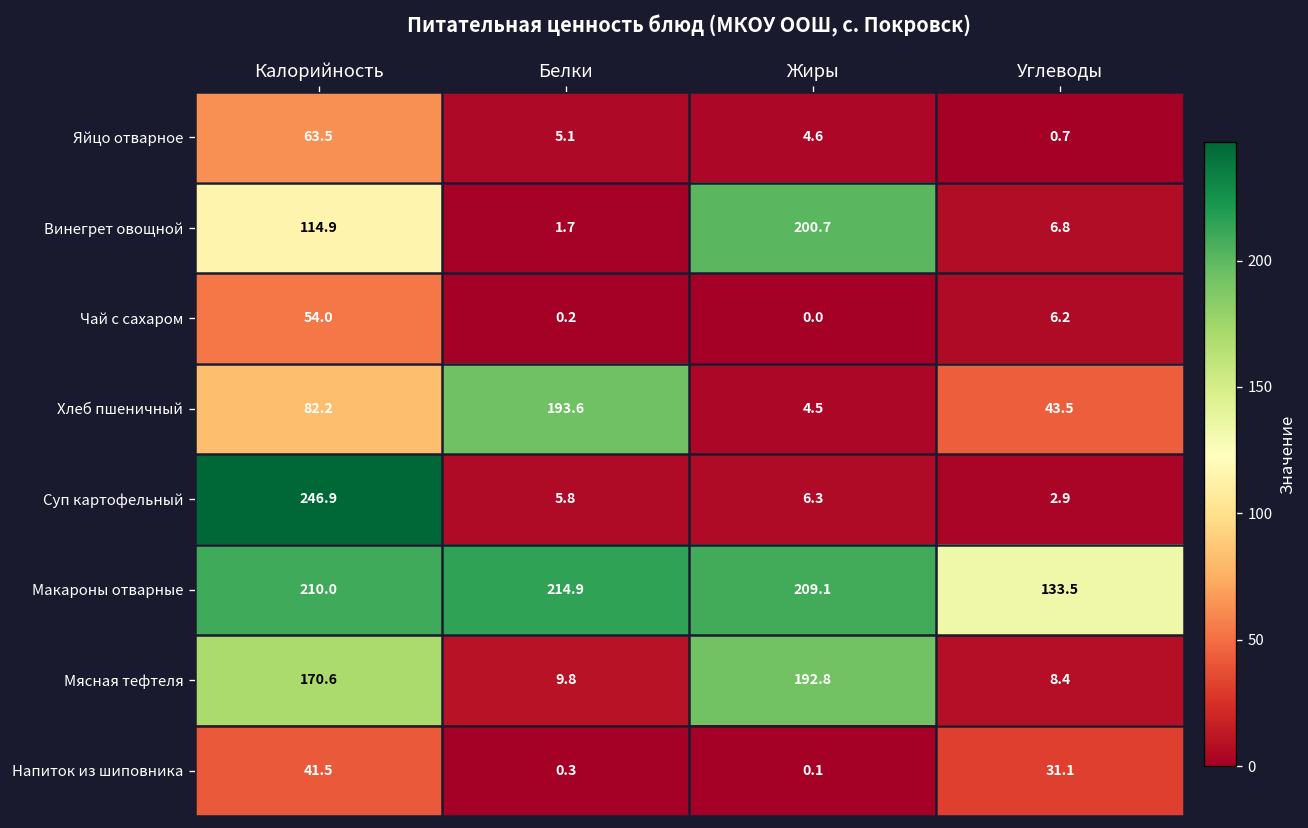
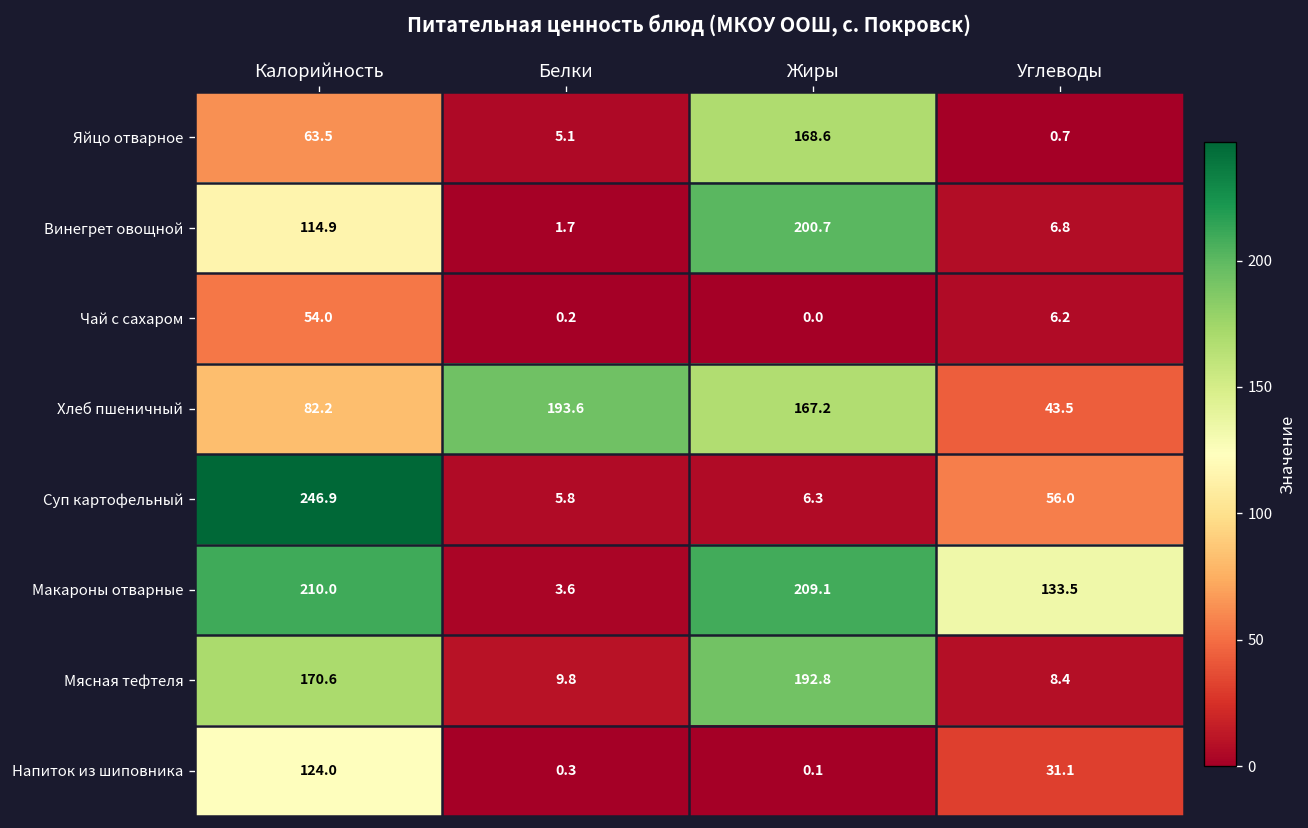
  {
    "Яйцо отварное": {
      "Калорийность": 63.5,
      "Белки": 5.1,
-     "Жиры": 4.6,
+     "Жиры": 168.6,
      "Углеводы": 0.7
    },
    "Винегрет овощной": {
      "Калорийность": 114.9,
      "Белки": 1.7,
      "Жиры": 200.7,
      "Углеводы": 6.8
    },
    "Чай с сахаром": {
      "Калорийность": 54.0,
      "Белки": 0.2,
      "Жиры": 0.0,
      "Углеводы": 6.2
    },
    "Хлеб пшеничный": {
      "Калорийность": 82.2,
      "Белки": 193.6,
-     "Жиры": 4.5,
+     "Жиры": 167.2,
      "Углеводы": 43.5
    },
    "Суп картофельный": {
      "Калорийность": 246.9,
      "Белки": 5.8,
      "Жиры": 6.3,
-     "Углеводы": 2.9
+     "Углеводы": 56.0
    },
    "Макароны отварные": {
      "Калорийность": 210.0,
-     "Белки": 214.9,
+     "Белки": 3.6,
      "Жиры": 209.1,
      "Углеводы": 133.5
    },
    "Мясная тефтеля": {
      "Калорийность": 170.6,
      "Белки": 9.8,
      "Жиры": 192.8,
      "Углеводы": 8.4
    },
    "Напиток из шиповника": {
-     "Калорийность": 41.5,
+     "Калорийность": 124.0,
      "Белки": 0.3,
      "Жиры": 0.1,
      "Углеводы": 31.1
    }
  }
